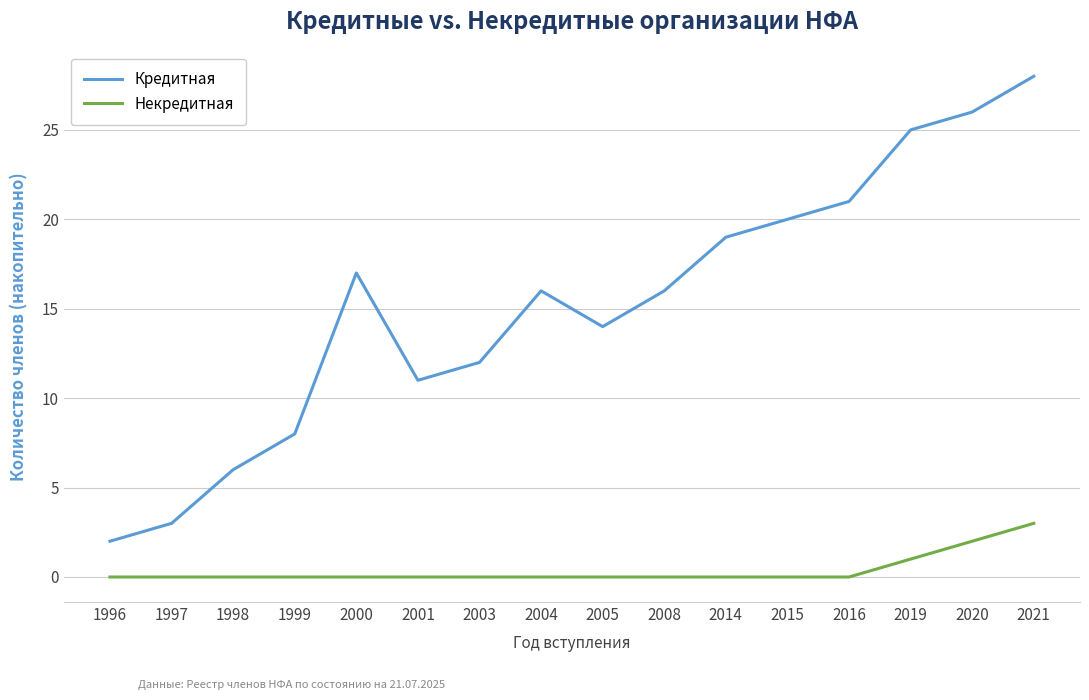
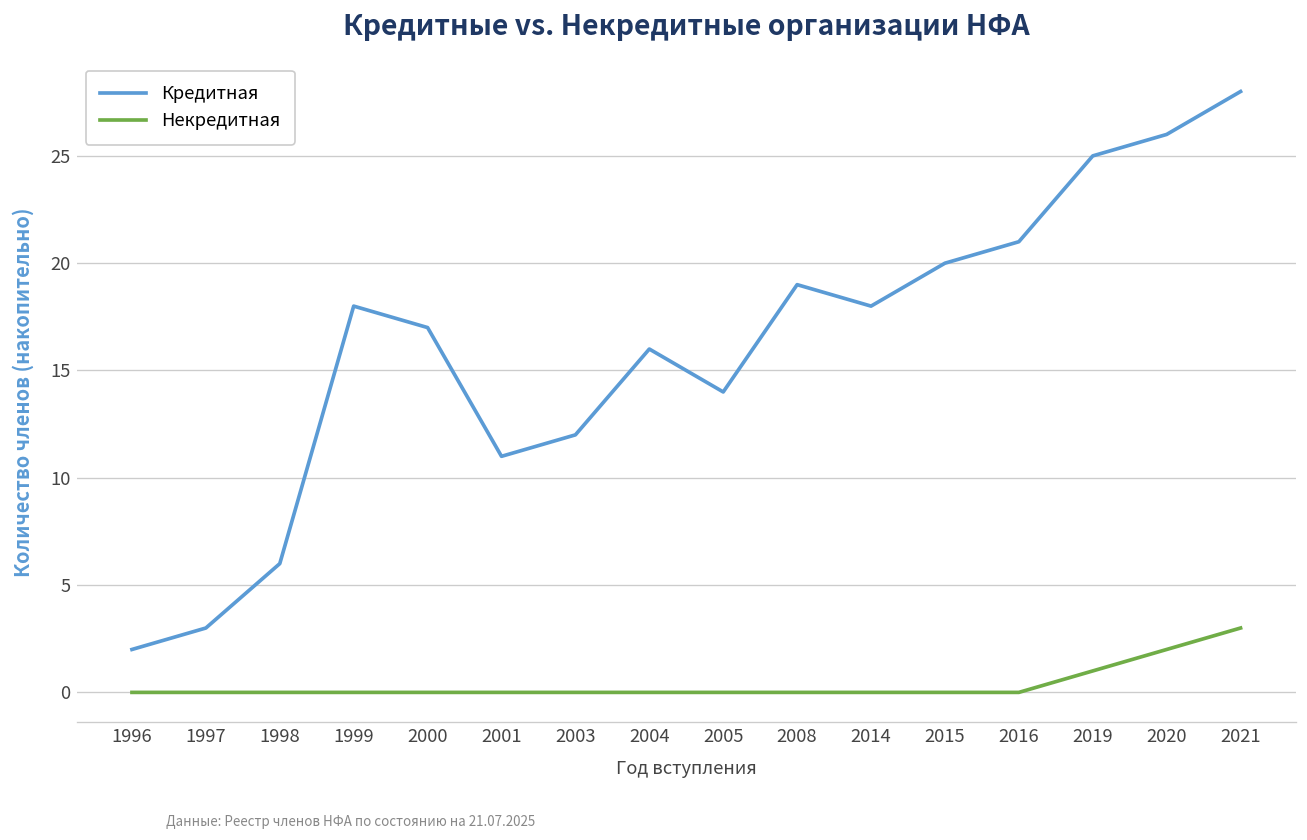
  {
    "Кредитная": {
      "1996": 2,
      "1997": 3,
      "1998": 6,
-     "1999": 8,
+     "1999": 18,
      "2000": 17,
      "2001": 11,
      "2003": 12,
      "2004": 16,
      "2005": 14,
-     "2008": 16,
-     "2014": 19,
+     "2008": 19,
+     "2014": 18,
      "2015": 20,
      "2016": 21,
      "2019": 25,
      "2020": 26,
      "2021": 28
    },
    "Некредитная": {
      "1996": 0,
      "1997": 0,
      "1998": 0,
      "1999": 0,
      "2000": 0,
      "2001": 0,
      "2003": 0,
      "2004": 0,
      "2005": 0,
      "2008": 0,
      "2014": 0,
      "2015": 0,
      "2016": 0,
      "2019": 1,
      "2020": 2,
      "2021": 3
    }
  }
